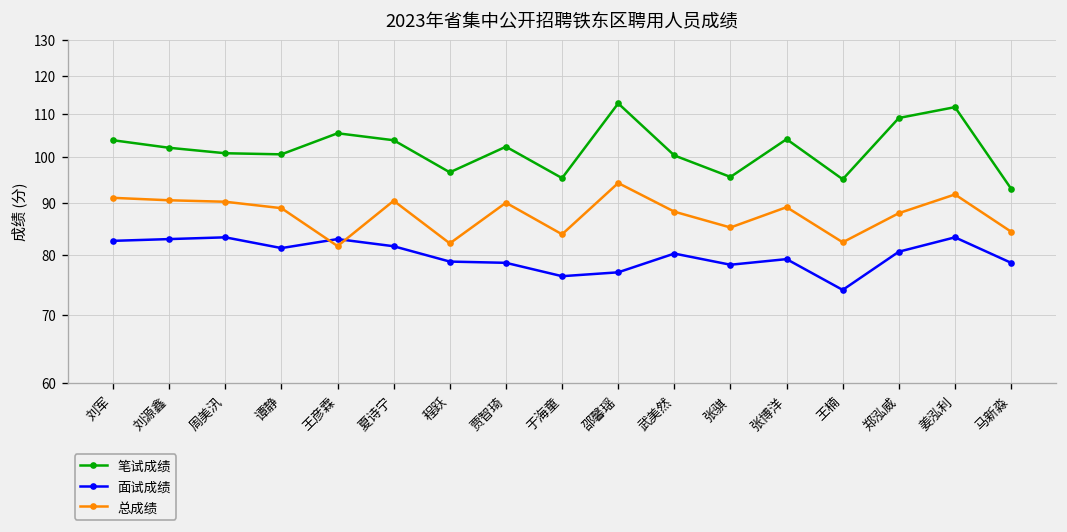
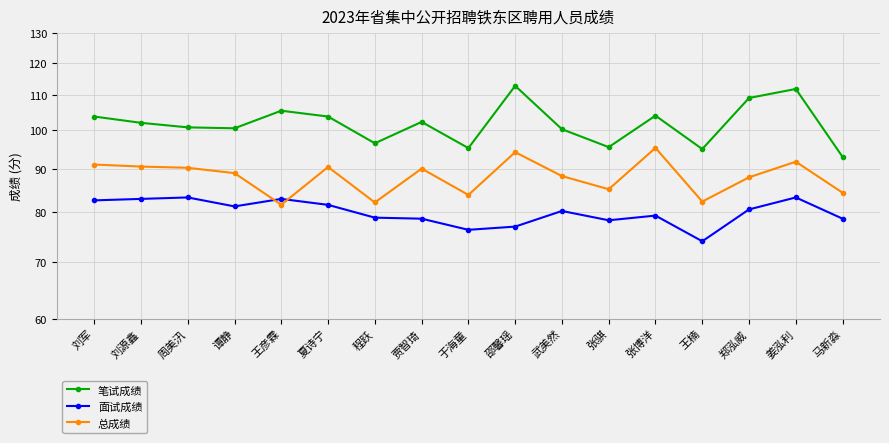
  {
    "笔试成绩": {
      "刘军": 104,
      "刘源鑫": 102,
      "周美汛": 101,
      "谭静": 101,
      "王彦霖": 105,
      "夏诗宁": 104,
      "程跃": 97,
      "贾智琦": 102,
      "于海童": 95,
      "邵馨瑶": 113,
      "武美然": 100,
      "张骐": 96,
      "张博洋": 104,
      "王楠": 95,
      "郑泓威": 109,
      "姜泓利": 112,
      "马新淼": 93
    },
    "面试成绩": {
      "刘军": 83,
      "刘源鑫": 83,
      "周美汛": 83,
      "谭静": 81,
      "王彦霖": 83,
      "夏诗宁": 82,
      "程跃": 79,
      "贾智琦": 79,
      "于海童": 76,
      "邵馨瑶": 77,
      "武美然": 80,
      "张骐": 78,
      "张博洋": 79,
      "王楠": 74,
      "郑泓威": 81,
      "姜泓利": 83,
      "马新淼": 79
    },
    "总成绩": {
      "刘军": 91,
      "刘源鑫": 91,
      "周美汛": 90,
      "谭静": 89,
      "王彦霖": 82,
      "夏诗宁": 91,
      "程跃": 82,
      "贾智琦": 90,
      "于海童": 84,
      "邵馨瑶": 94,
      "武美然": 88,
      "张骐": 85,
-     "张博洋": 89,
+     "张博洋": 95,
      "王楠": 82,
      "郑泓威": 88,
      "姜泓利": 92,
      "马新淼": 84
    }
  }
